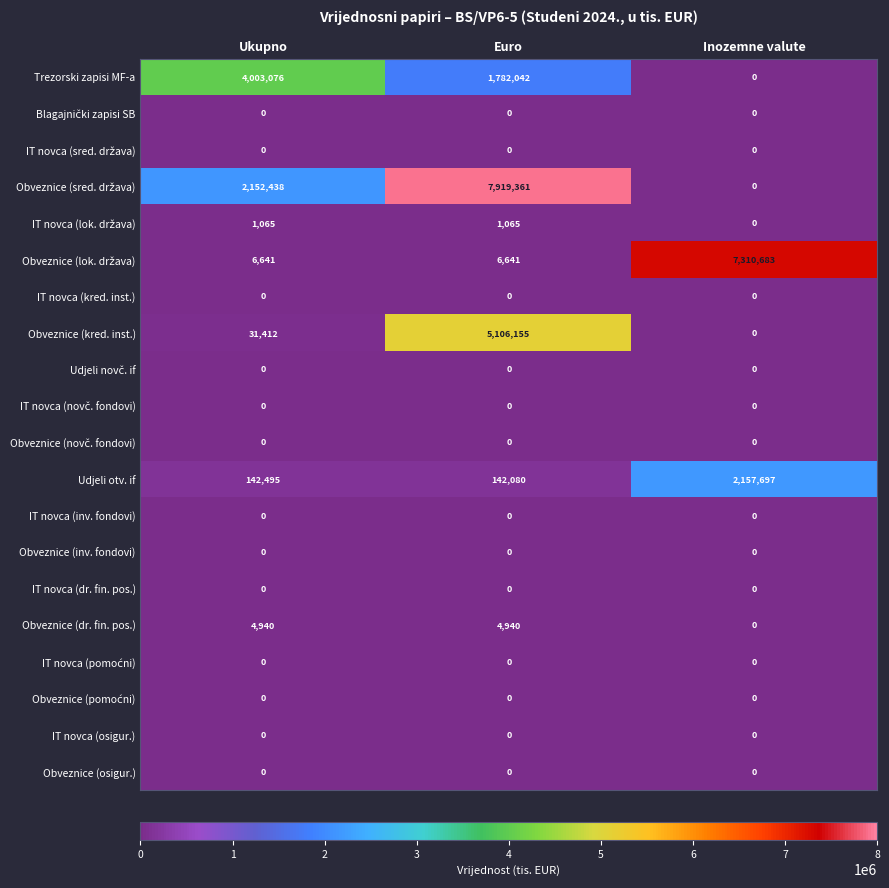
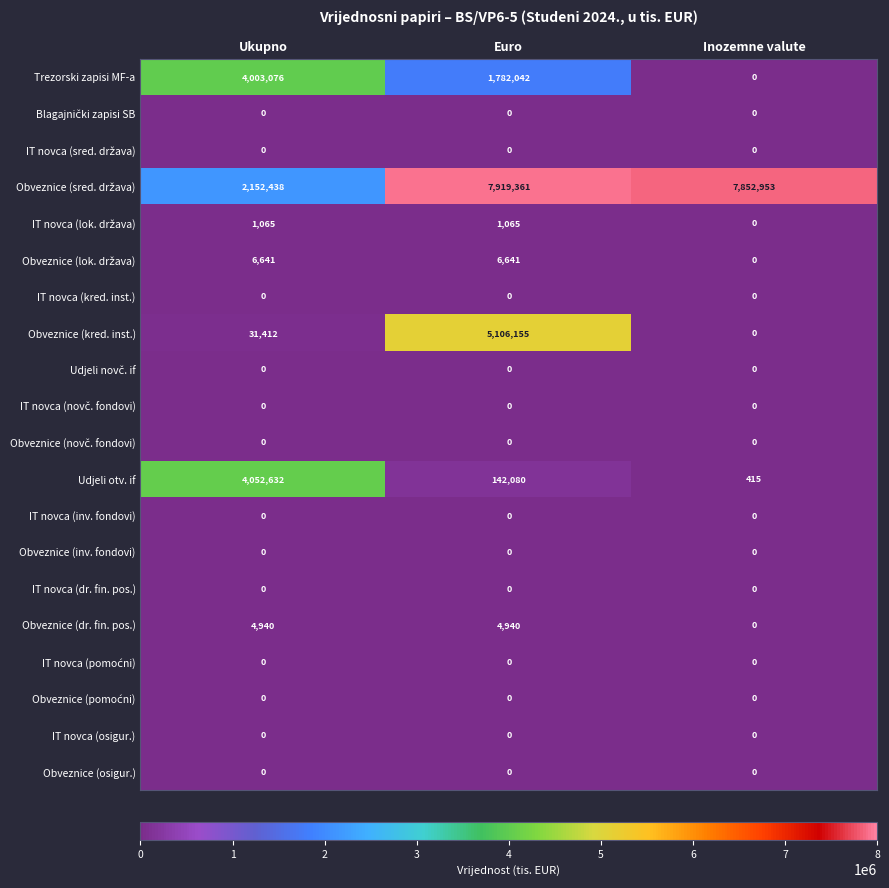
  {
    "Trezorski zapisi MF-a": {
      "Ukupno": "4,003,076",
      "Euro": "1,782,042",
      "Inozemne valute": "0"
    },
    "Blagajnički zapisi SB": {
      "Ukupno": "0",
      "Euro": "0",
      "Inozemne valute": "0"
    },
    "IT novca (sred. država)": {
      "Ukupno": "0",
      "Euro": "0",
      "Inozemne valute": "0"
    },
    "Obveznice (sred. država)": {
      "Ukupno": "2,152,438",
      "Euro": "7,919,361",
-     "Inozemne valute": "0"
+     "Inozemne valute": "7,852,953"
    },
    "IT novca (lok. država)": {
      "Ukupno": "1,065",
      "Euro": "1,065",
      "Inozemne valute": "0"
    },
    "Obveznice (lok. država)": {
      "Ukupno": "6,641",
      "Euro": "6,641",
-     "Inozemne valute": "7,310,683"
+     "Inozemne valute": "0"
    },
    "IT novca (kred. inst.)": {
      "Ukupno": "0",
      "Euro": "0",
      "Inozemne valute": "0"
    },
    "Obveznice (kred. inst.)": {
      "Ukupno": "31,412",
      "Euro": "5,106,155",
      "Inozemne valute": "0"
    },
    "Udjeli novč. if": {
      "Ukupno": "0",
      "Euro": "0",
      "Inozemne valute": "0"
    },
    "IT novca (novč. fondovi)": {
      "Ukupno": "0",
      "Euro": "0",
      "Inozemne valute": "0"
    },
    "Obveznice (novč. fondovi)": {
      "Ukupno": "0",
      "Euro": "0",
      "Inozemne valute": "0"
    },
    "Udjeli otv. if": {
-     "Ukupno": "142,495",
+     "Ukupno": "4,052,632",
      "Euro": "142,080",
-     "Inozemne valute": "2,157,697"
+     "Inozemne valute": "415"
    },
    "IT novca (inv. fondovi)": {
      "Ukupno": "0",
      "Euro": "0",
      "Inozemne valute": "0"
    },
    "Obveznice (inv. fondovi)": {
      "Ukupno": "0",
      "Euro": "0",
      "Inozemne valute": "0"
    },
    "IT novca (dr. fin. pos.)": {
      "Ukupno": "0",
      "Euro": "0",
      "Inozemne valute": "0"
    },
    "Obveznice (dr. fin. pos.)": {
      "Ukupno": "4,940",
      "Euro": "4,940",
      "Inozemne valute": "0"
    },
    "IT novca (pomoćni)": {
      "Ukupno": "0",
      "Euro": "0",
      "Inozemne valute": "0"
    },
    "Obveznice (pomoćni)": {
      "Ukupno": "0",
      "Euro": "0",
      "Inozemne valute": "0"
    },
    "IT novca (osigur.)": {
      "Ukupno": "0",
      "Euro": "0",
      "Inozemne valute": "0"
    },
    "Obveznice (osigur.)": {
      "Ukupno": "0",
      "Euro": "0",
      "Inozemne valute": "0"
    }
  }
